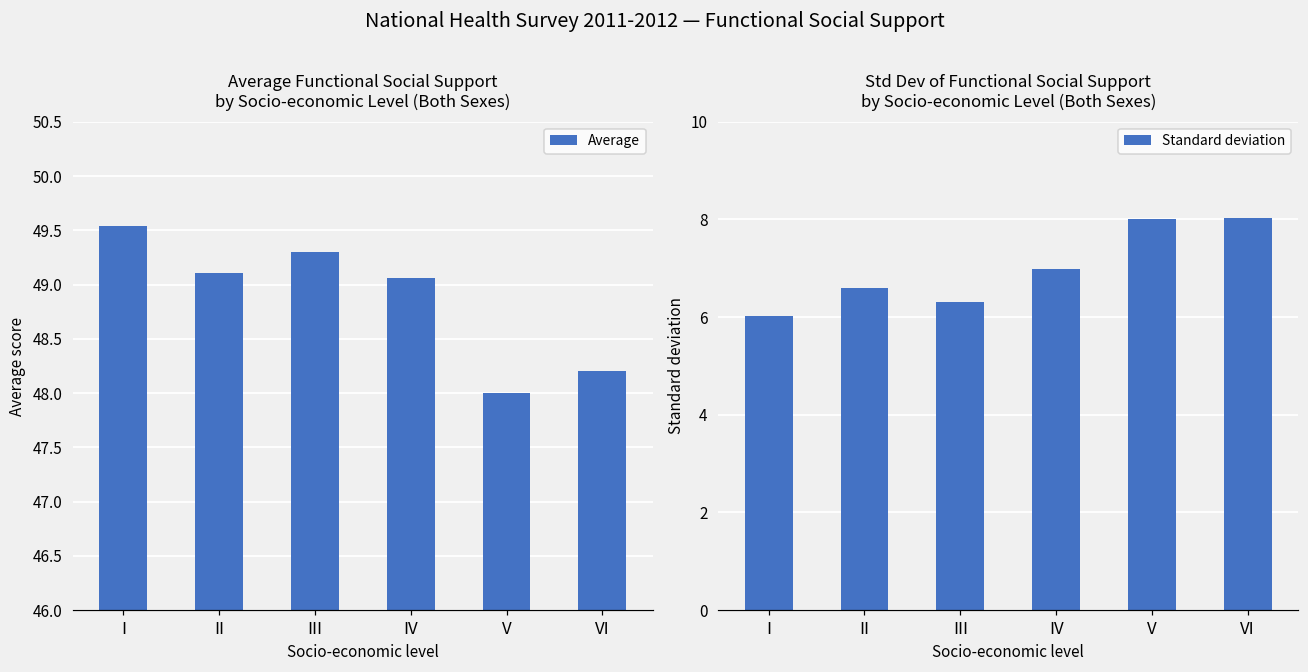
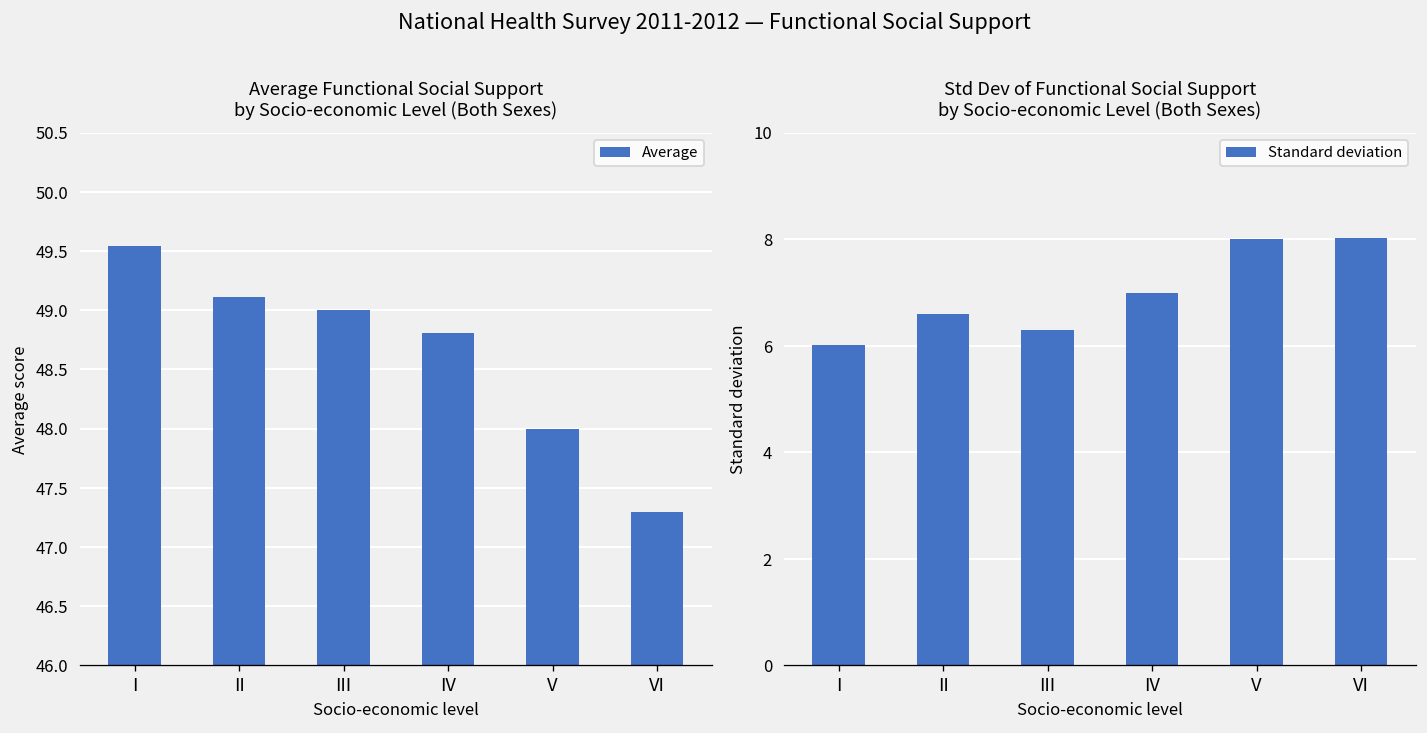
  {
    "Average Functional Social Support by Socio-economic Level (Both Sexes)": {
      "I": 49.5,
      "II": 49.1,
-     "III": 49.3,
-     "IV": 49.1,
+     "III": 49.0,
+     "IV": 48.8,
      "V": 48.0,
-     "VI": 48.2
+     "VI": 47.3
    },
    "Std Dev of Functional Social Support by Socio-economic Level (Both Sexes)": {
      "I": 6.0,
      "II": 6.6,
      "III": 6.3,
      "IV": 7.0,
      "V": 8.0,
      "VI": 8.0
    }
  }
